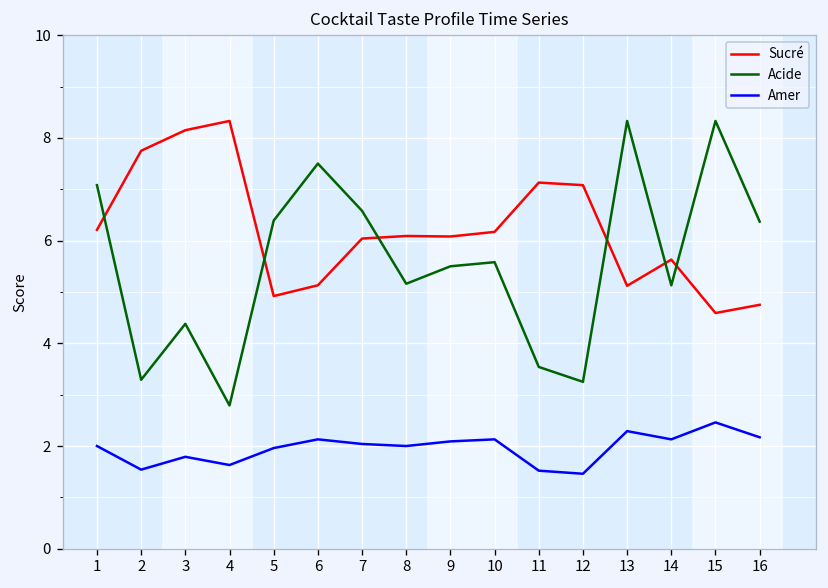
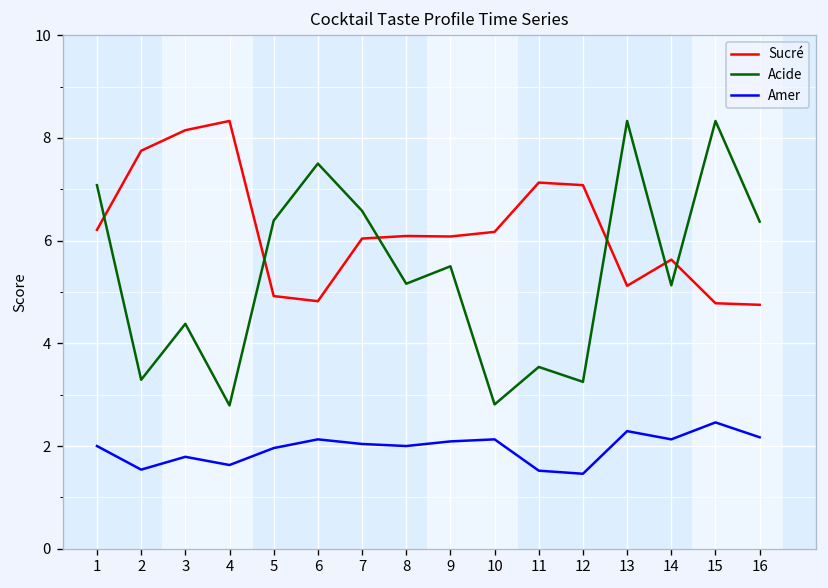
  {
    "Sucré": {
      "1": 6.2,
      "2": 7.8,
      "3": 8.2,
      "4": 8.3,
      "5": 4.9,
-     "6": 5.1,
+     "6": 4.8,
      "7": 6.0,
      "8": 6.1,
      "9": 6.1,
      "10": 6.2,
      "11": 7.1,
      "12": 7.1,
      "13": 5.1,
      "14": 5.6,
-     "15": 4.6,
+     "15": 4.8,
      "16": 4.8
    },
    "Acide": {
      "1": 7.1,
      "2": 3.3,
      "3": 4.4,
      "4": 2.8,
      "5": 6.4,
      "6": 7.5,
      "7": 6.6,
      "8": 5.2,
      "9": 5.5,
-     "10": 5.6,
+     "10": 2.8,
      "11": 3.5,
      "12": 3.3,
      "13": 8.3,
      "14": 5.1,
      "15": 8.3,
      "16": 6.4
    },
    "Amer": {
      "1": 2.0,
      "2": 1.5,
      "3": 1.8,
      "4": 1.6,
      "5": 2.0,
      "6": 2.1,
      "7": 2.0,
      "8": 2.0,
      "9": 2.1,
      "10": 2.1,
      "11": 1.5,
      "12": 1.5,
      "13": 2.3,
      "14": 2.1,
      "15": 2.5,
      "16": 2.2
    }
  }
